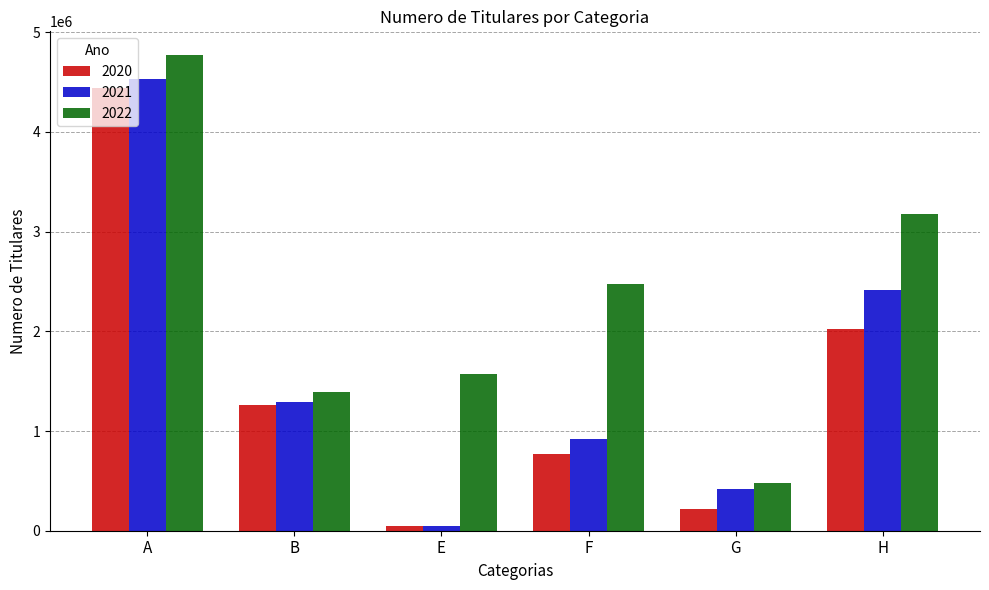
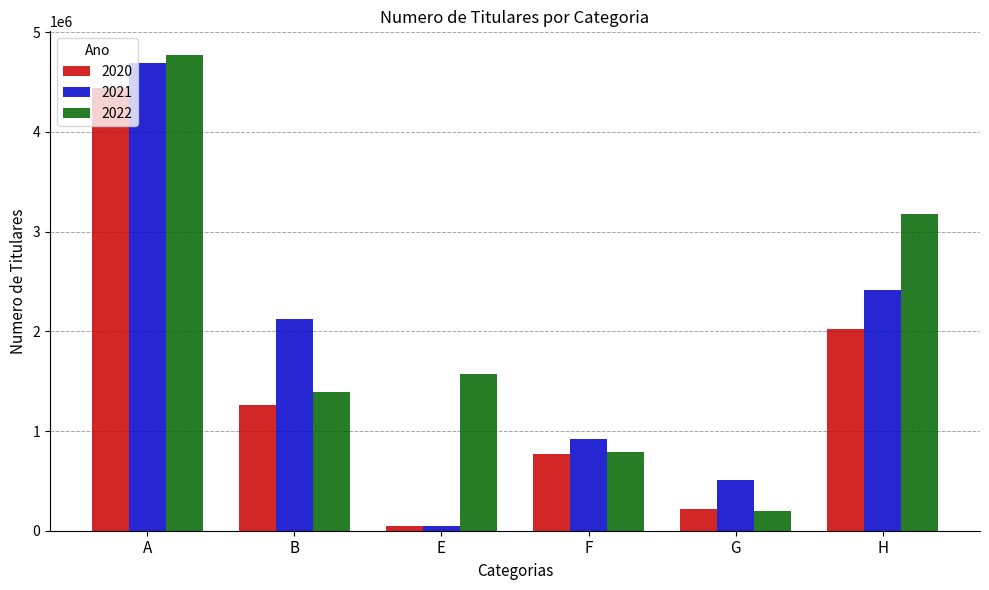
  {
    "2020": {
      "B": 1300000,
      "E": 0,
      "F": 800000,
      "G": 200000,
      "H": 2000000
    },
    "2021": {
-     "A": 4500000,
-     "B": 1300000,
+     "A": 4700000,
+     "B": 2100000,
      "E": 0,
      "F": 900000,
-     "G": 400000,
+     "G": 500000,
      "H": 2400000
    },
    "2022": {
      "A": 4800000,
      "B": 1400000,
      "E": 1600000,
-     "F": 2500000,
-     "G": 500000,
+     "F": 800000,
+     "G": 200000,
      "H": 3200000
    }
  }
